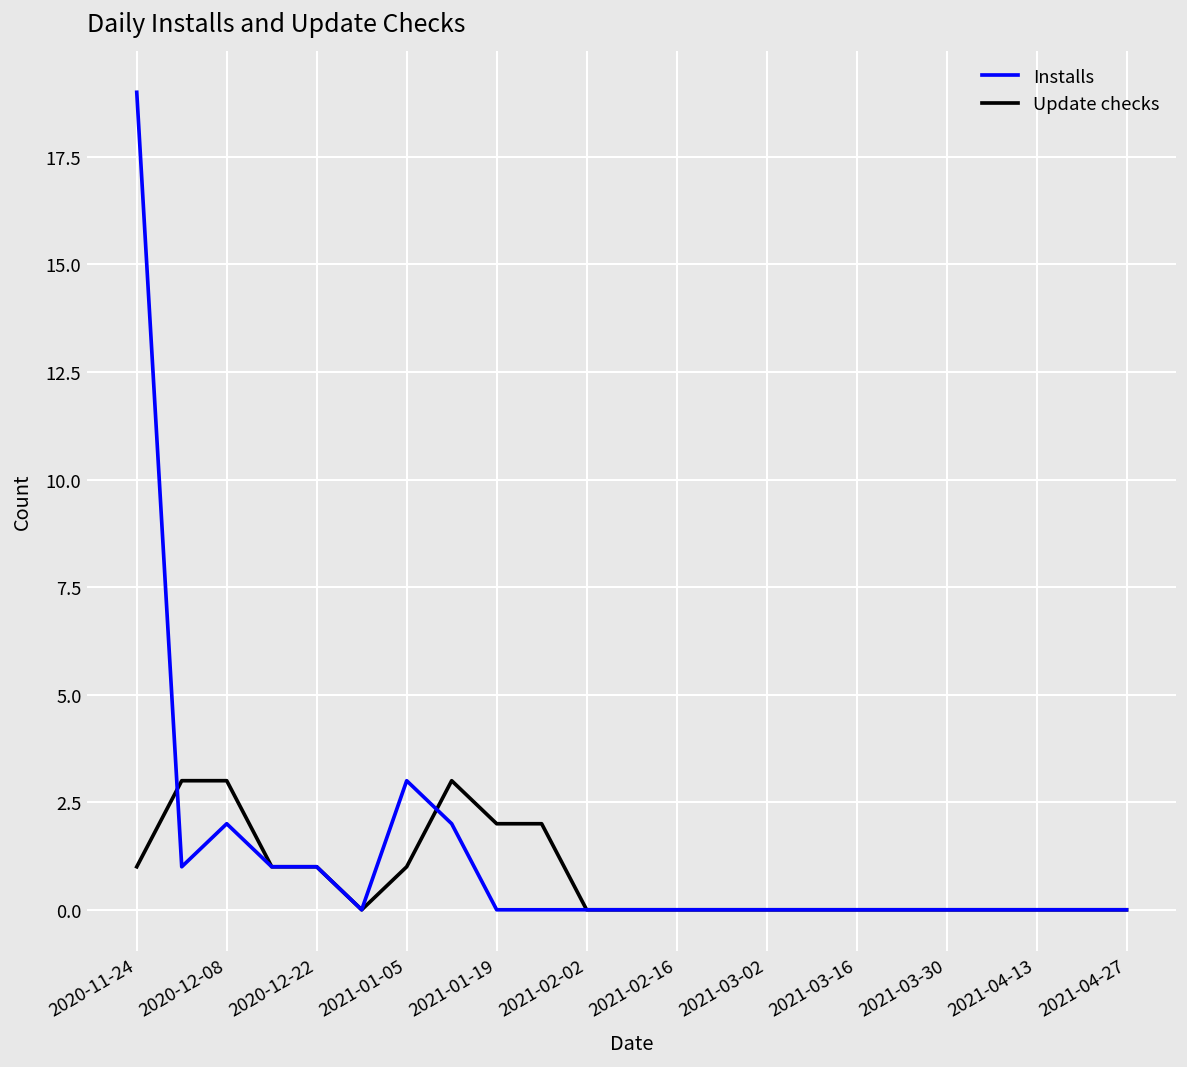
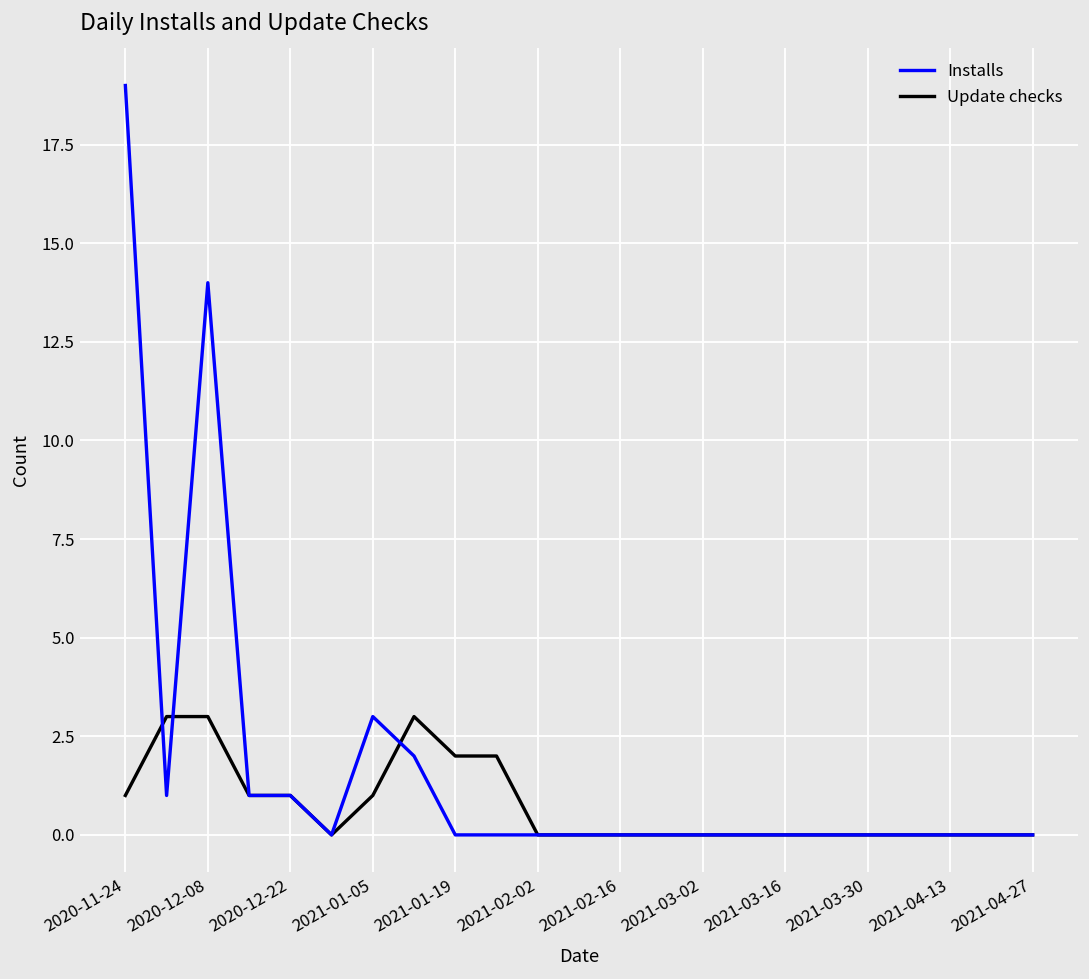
  {
    "Installs": {
      "2020-11-24": 19,
-     "2020-12-08": 2,
+     "2020-12-08": 14,
      "2021-01-05": 3,
      "2021-01-19": 0
    },
    "Update checks": {
      "2020-11-24": 1,
      "2020-12-08": 3,
      "2021-01-05": 1,
      "2021-01-19": 2
    }
  }
